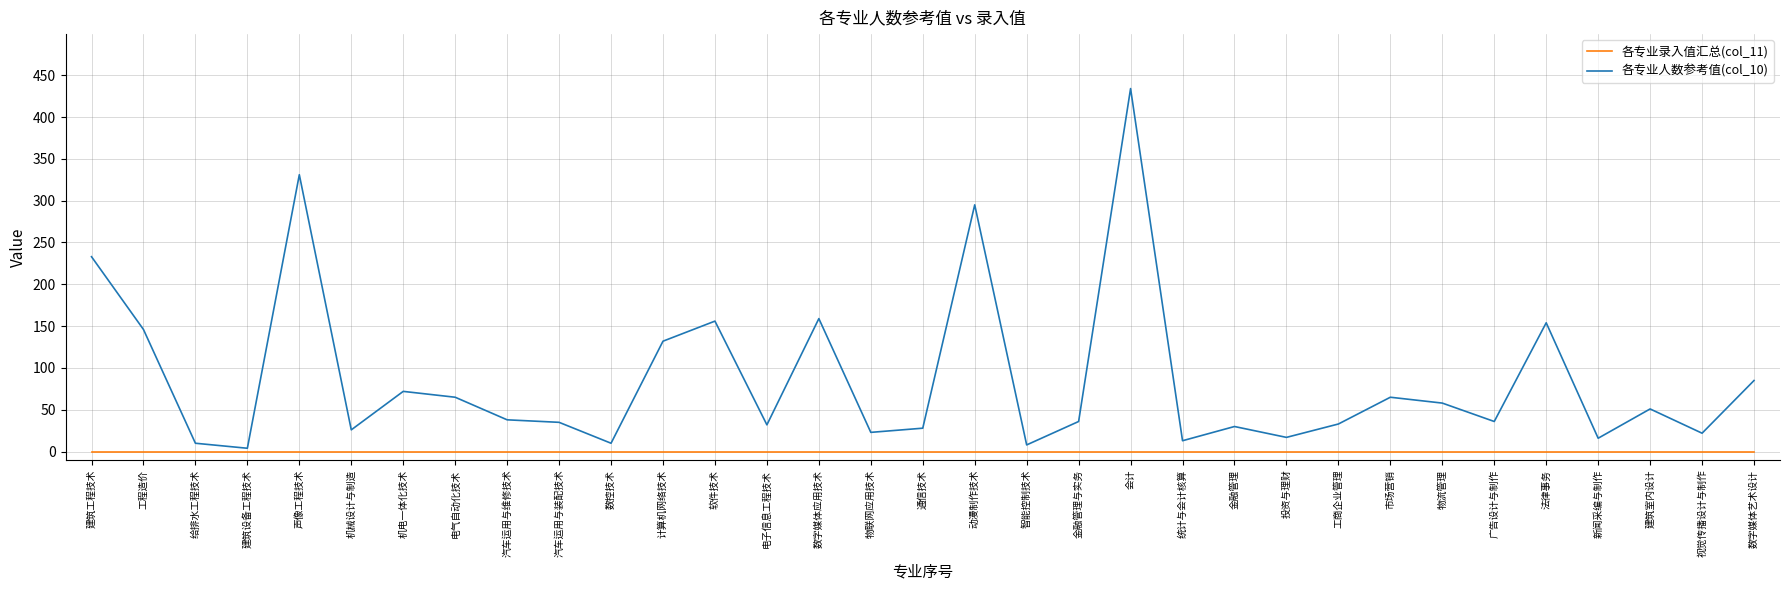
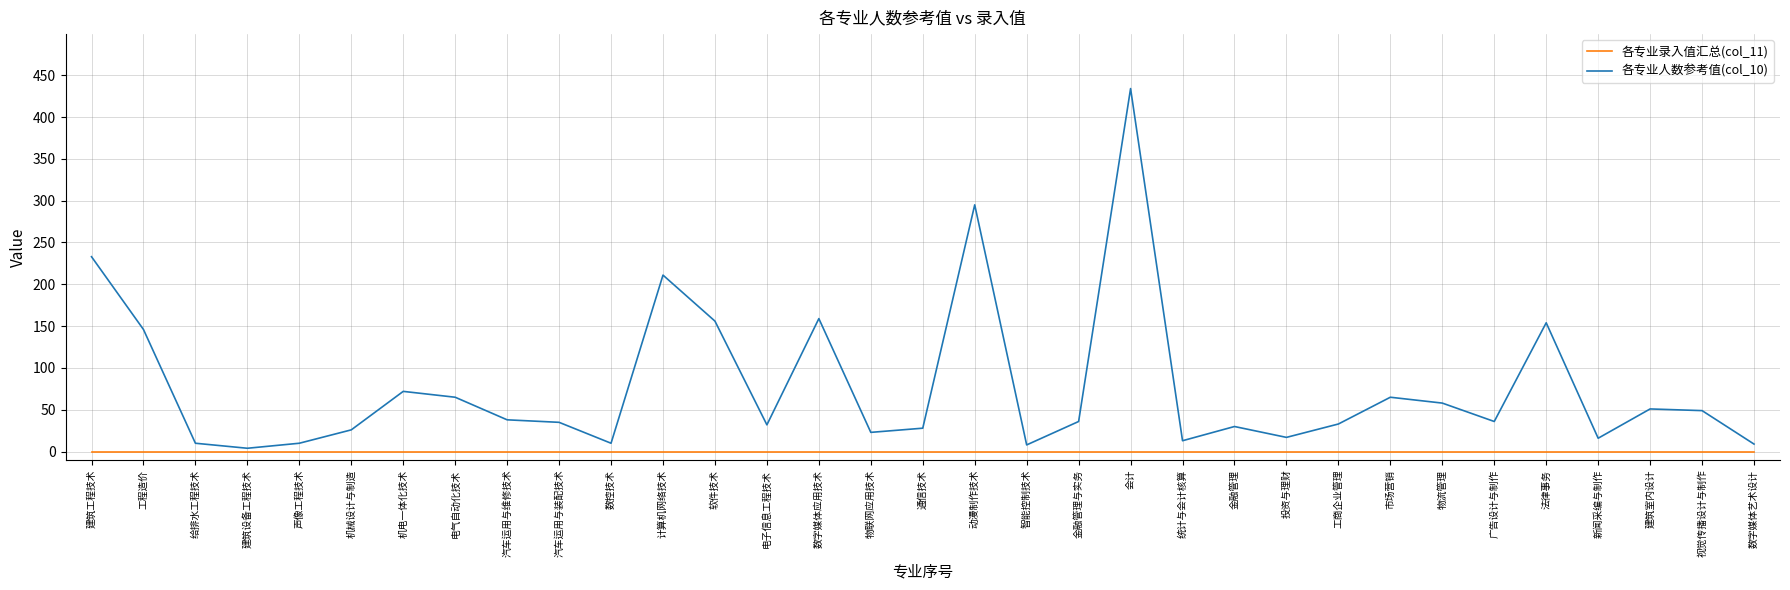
  {
    "各专业录入值汇总(col_11)": {
      "建筑工程技术": 0,
      "工程造价": 0,
      "给排水工程技术": 0,
      "建筑设备工程技术": 0,
      "声像工程技术": 0,
      "机械设计与制造": 0,
      "机电一体化技术": 0,
      "电气自动化技术": 0,
      "汽车运用与维修技术": 0,
      "汽车运用与装配技术": 0,
      "数控技术": 0,
      "计算机网络技术": 0,
      "软件技术": 0,
      "电子信息工程技术": 0,
      "数字媒体应用技术": 0,
      "物联网应用技术": 0,
      "通信技术": 0,
      "动漫制作技术": 0,
      "智能控制技术": 0,
      "金融管理与实务": 0,
      "会计": 0,
      "统计与会计核算": 0,
      "金融管理": 0,
      "投资与理财": 0,
      "工商企业管理": 0,
      "市场营销": 0,
      "物流管理": 0,
      "广告设计与制作": 0,
      "法律事务": 0,
      "新闻采编与制作": 0,
      "建筑室内设计": 0,
      "视觉传播设计与制作": 0,
      "数字媒体艺术设计": 0
    },
    "各专业人数参考值(col_10)": {
      "建筑工程技术": 230,
      "工程造价": 150,
      "给排水工程技术": 10,
      "建筑设备工程技术": 0,
-     "声像工程技术": 330,
+     "声像工程技术": 10,
      "机械设计与制造": 30,
      "机电一体化技术": 70,
      "电气自动化技术": 70,
      "汽车运用与维修技术": 40,
      "汽车运用与装配技术": 40,
      "数控技术": 10,
-     "计算机网络技术": 130,
+     "计算机网络技术": 210,
      "软件技术": 160,
      "电子信息工程技术": 30,
      "数字媒体应用技术": 160,
      "物联网应用技术": 20,
      "通信技术": 30,
      "动漫制作技术": 300,
      "智能控制技术": 10,
      "金融管理与实务": 40,
      "会计": 430,
      "统计与会计核算": 10,
      "金融管理": 30,
      "投资与理财": 20,
      "工商企业管理": 30,
      "市场营销": 70,
      "物流管理": 60,
      "广告设计与制作": 40,
      "法律事务": 150,
      "新闻采编与制作": 20,
      "建筑室内设计": 50,
-     "视觉传播设计与制作": 20,
-     "数字媒体艺术设计": 90
+     "视觉传播设计与制作": 50,
+     "数字媒体艺术设计": 10
    }
  }
